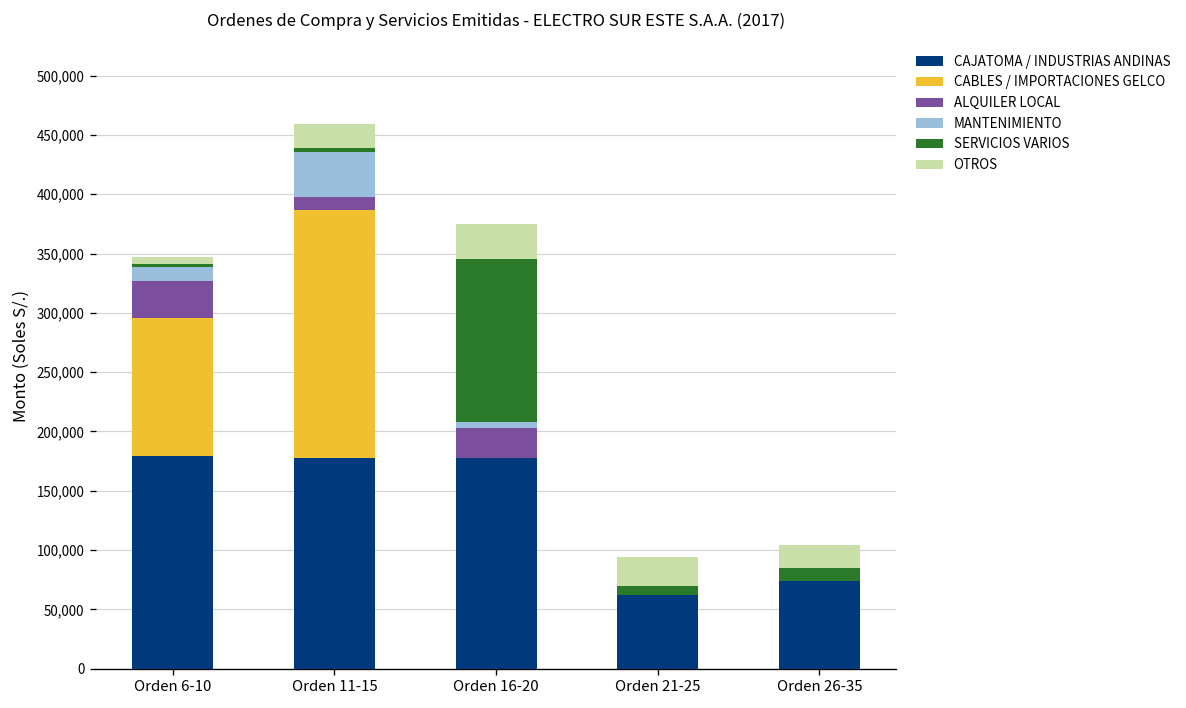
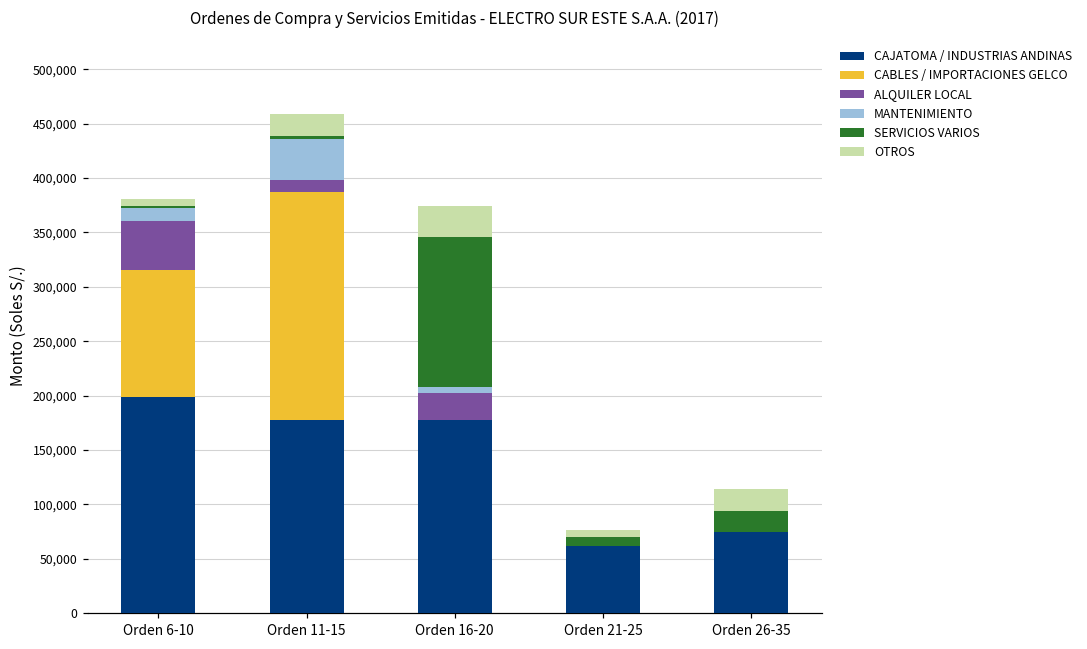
  {
    "CAJATOMA / INDUSTRIAS ANDINAS": {
-     "Orden 6-10": "180,000",
+     "Orden 6-10": "200,000",
      "Orden 11-15": "180,000",
      "Orden 16-20": "180,000",
      "Orden 21-25": "60,000",
      "Orden 26-35": "70,000"
    },
    "CABLES / IMPORTACIONES GELCO": {
      "Orden 6-10": "120,000",
      "Orden 11-15": "210,000",
      "Orden 16-20": "0",
      "Orden 21-25": "0",
      "Orden 26-35": "0"
    },
    "ALQUILER LOCAL": {
-     "Orden 6-10": "30,000",
+     "Orden 6-10": "50,000",
      "Orden 11-15": "10,000",
      "Orden 16-20": "30,000",
      "Orden 21-25": "0",
      "Orden 26-35": "0"
    },
    "MANTENIMIENTO": {
      "Orden 6-10": "10,000",
      "Orden 11-15": "40,000",
      "Orden 16-20": "10,000",
      "Orden 21-25": "0",
      "Orden 26-35": "0"
    },
    "SERVICIOS VARIOS": {
      "Orden 11-15": "0",
      "Orden 16-20": "140,000",
      "Orden 21-25": "10,000",
-     "Orden 26-35": "10,000"
+     "Orden 26-35": "20,000"
    },
    "OTROS": {
      "Orden 6-10": "10,000",
      "Orden 11-15": "20,000",
      "Orden 16-20": "30,000",
-     "Orden 21-25": "20,000",
+     "Orden 21-25": "10,000",
      "Orden 26-35": "20,000"
    }
  }
